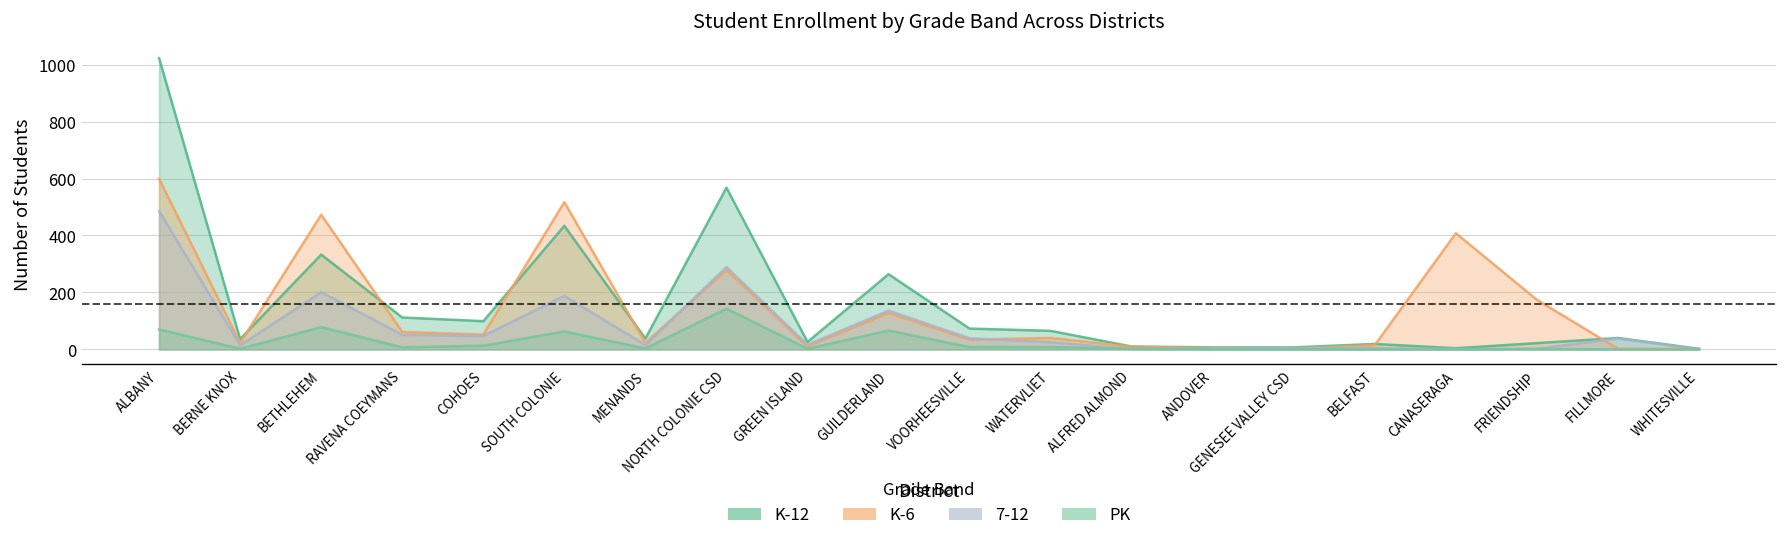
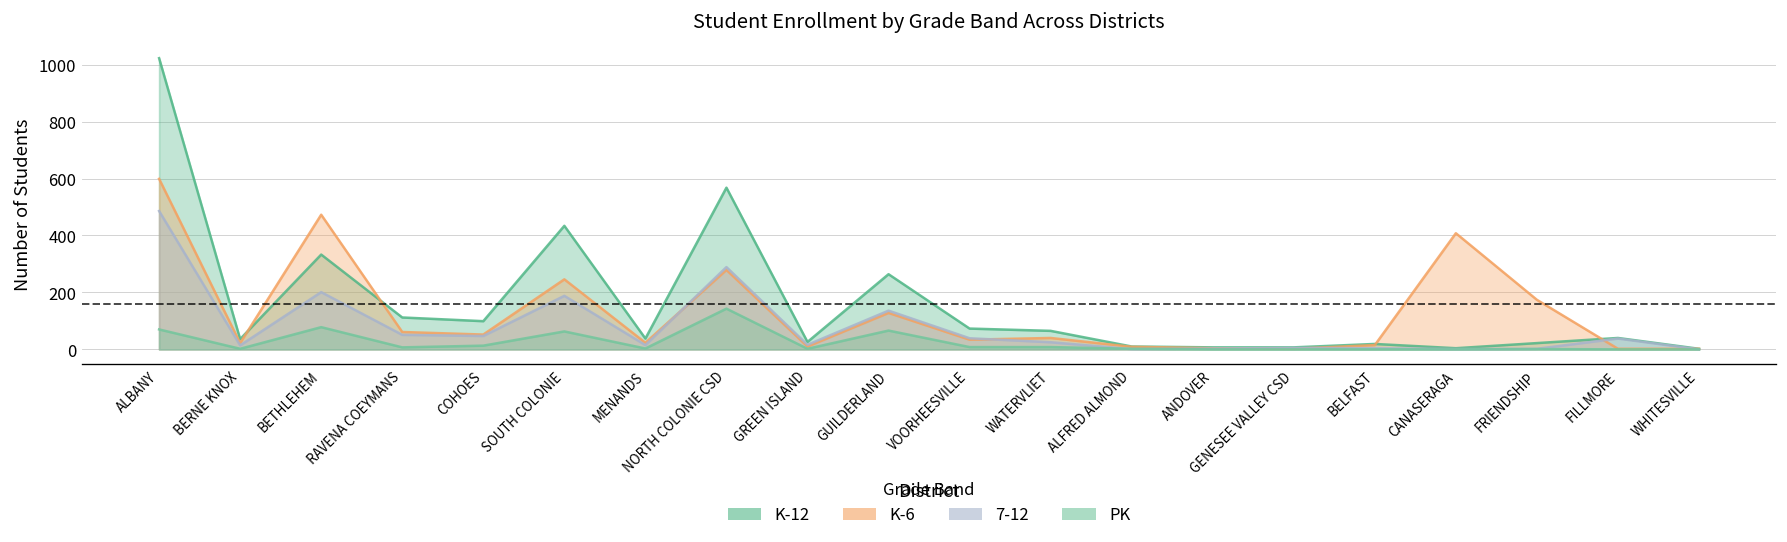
  {
    "K-6": {
      "ALBANY": 600,
      "BETHLEHEM": 470,
-     "SOUTH COLONIE": 520,
+     "SOUTH COLONIE": 250,
      "WATERVLIET": 40,
      "CANASERAGA": 410,
      "FRIENDSHIP": 170
    }
  }
